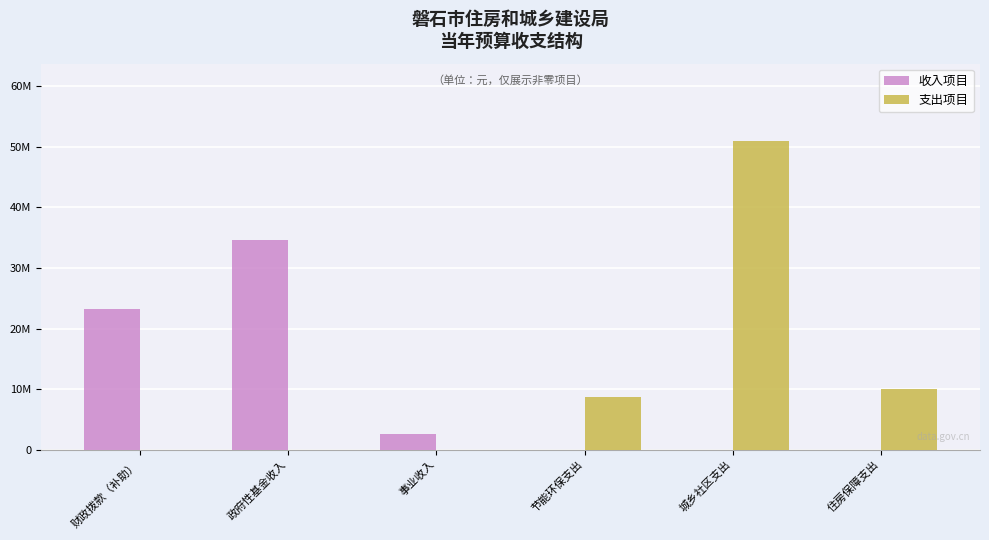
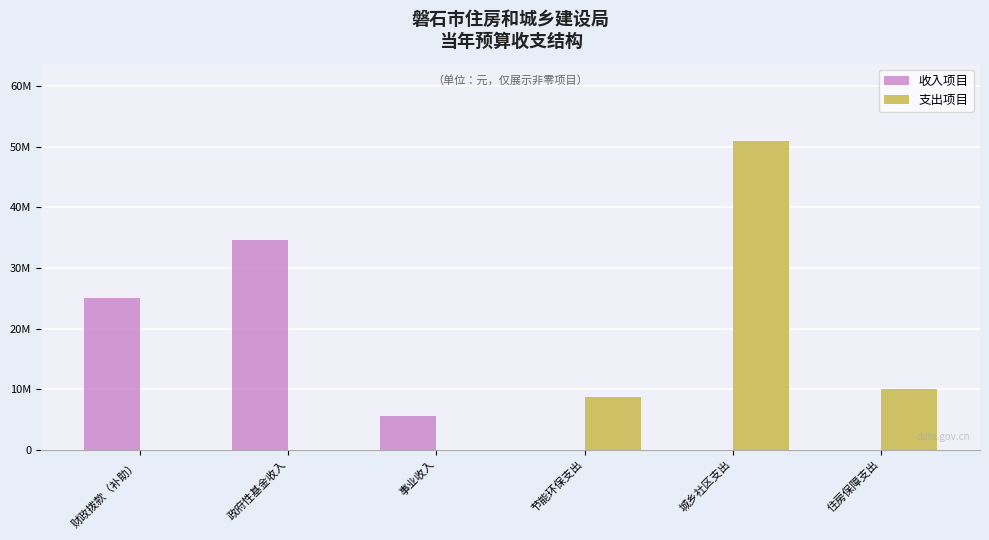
  {
    "收入项目": {
-     "财政拨款（补助）": 23000000,
+     "财政拨款（补助）": 25000000,
      "政府性基金收入": 35000000,
-     "事业收入": 3000000,
+     "事业收入": 6000000,
      "节能环保支出": 0,
      "城乡社区支出": 0,
      "住房保障支出": 0
    },
    "支出项目": {
      "财政拨款（补助）": 0,
      "政府性基金收入": 0,
      "事业收入": 0,
      "节能环保支出": 9000000,
      "城乡社区支出": 51000000,
      "住房保障支出": 10000000
    }
  }
